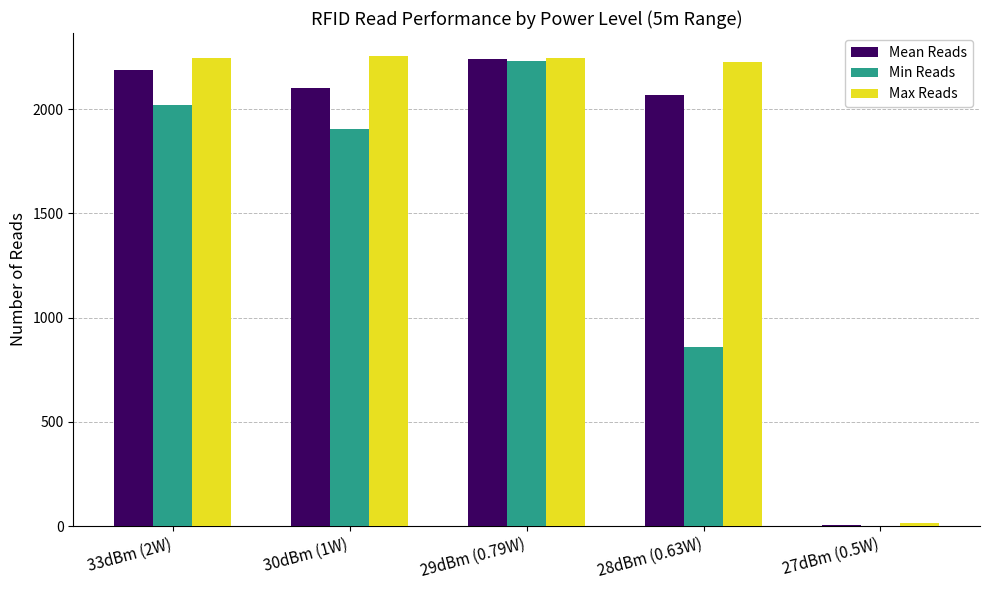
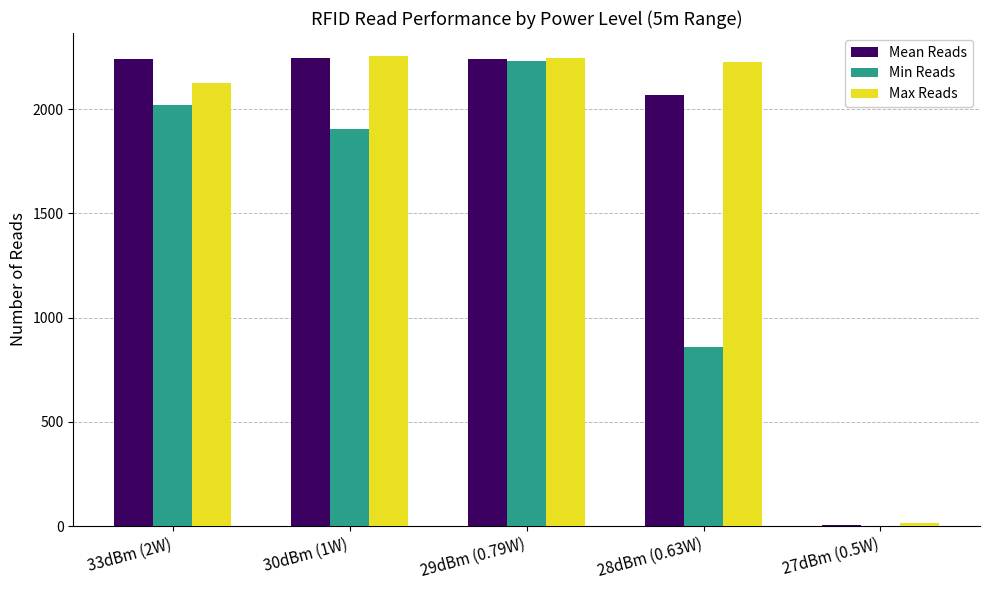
  {
    "Mean Reads": {
-     "33dBm (2W)": 2190,
-     "30dBm (1W)": 2100,
+     "33dBm (2W)": 2240,
+     "30dBm (1W)": 2240,
      "29dBm (0.79W)": 2240,
      "28dBm (0.63W)": 2070
    },
    "Min Reads": {
      "33dBm (2W)": 2020,
      "30dBm (1W)": 1900,
      "29dBm (0.79W)": 2230,
      "28dBm (0.63W)": 860,
      "27dBm (0.5W)": 0
    },
    "Max Reads": {
-     "33dBm (2W)": 2250,
+     "33dBm (2W)": 2130,
      "30dBm (1W)": 2250,
      "29dBm (0.79W)": 2250,
      "28dBm (0.63W)": 2230,
      "27dBm (0.5W)": 20
    }
  }
